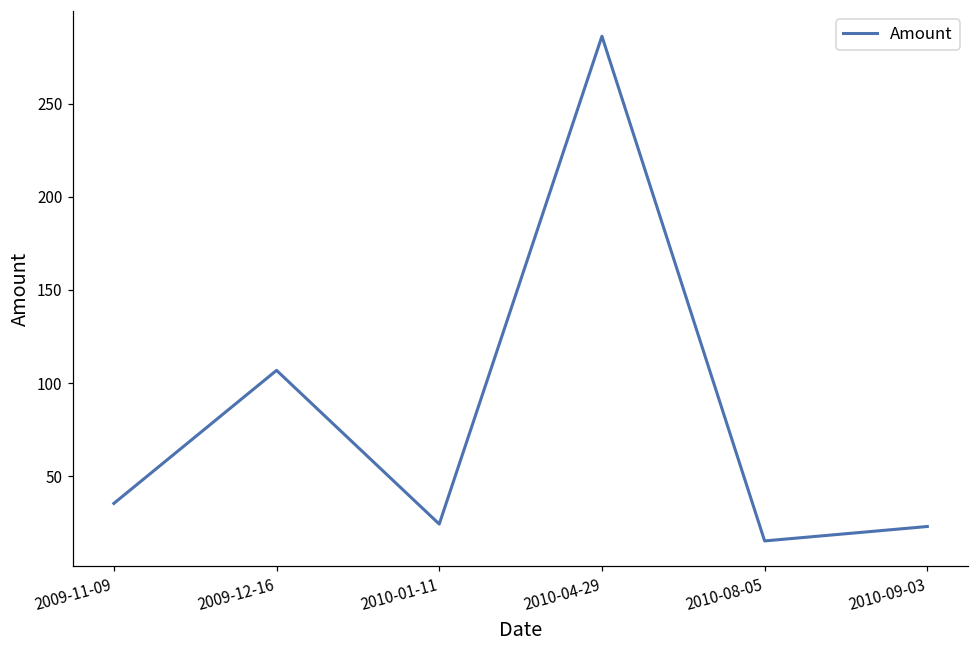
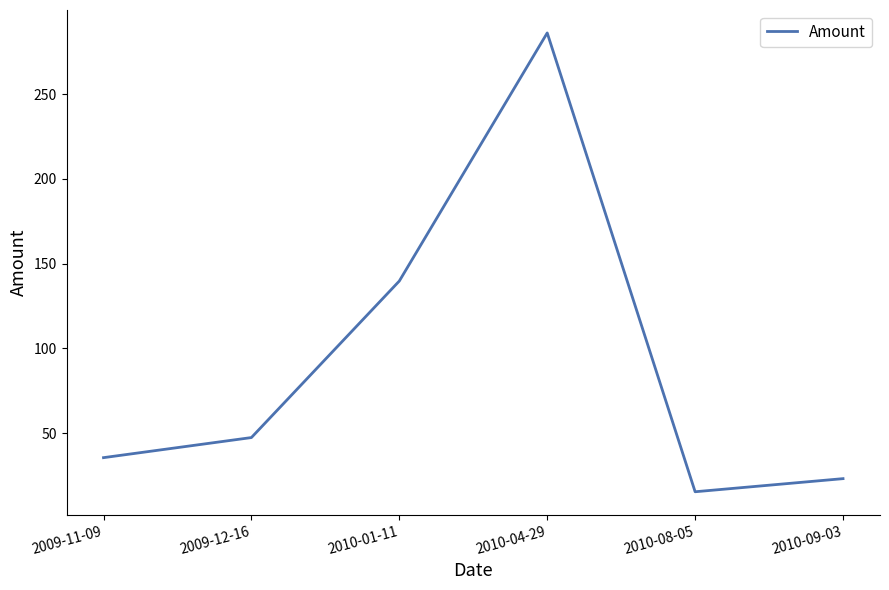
  {
    "2009-11-09": 35,
-   "2009-12-16": 107,
-   "2010-01-11": 24,
+   "2009-12-16": 47,
+   "2010-01-11": 140,
    "2010-04-29": 286,
    "2010-08-05": 15,
    "2010-09-03": 23
  }
